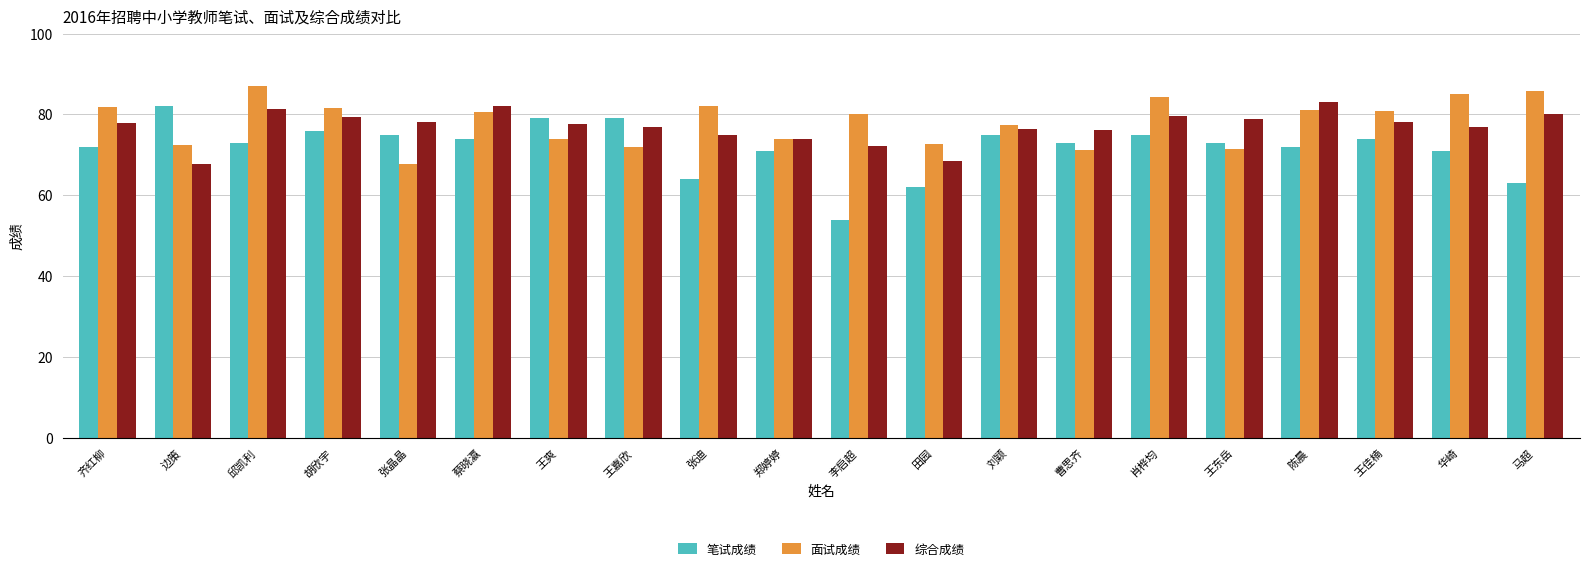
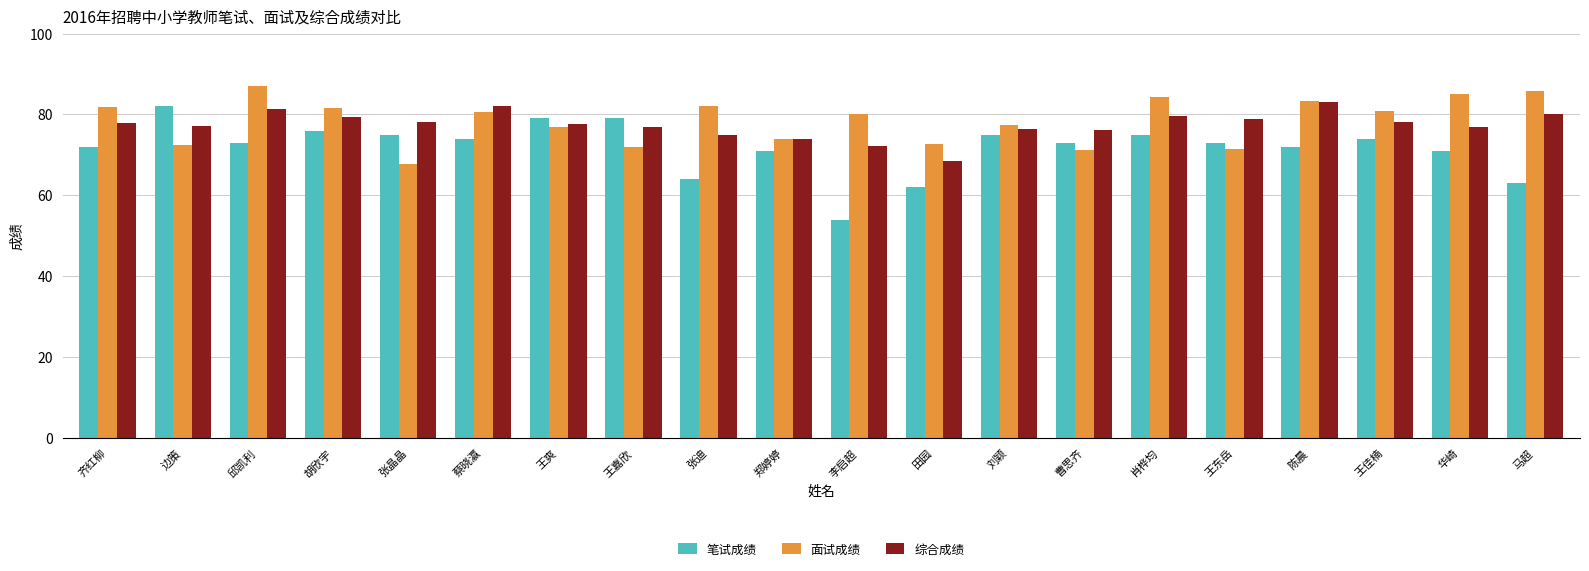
  {
    "笔试成绩": {
      "齐红柳": 72,
      "边策": 82,
      "邱凯利": 73,
      "胡欣宇": 76,
      "张晶晶": 75,
      "蔡晓瀛": 74,
      "王爽": 79,
      "王嘉欣": 79,
      "张迪": 64,
      "郑婷婷": 71,
      "李启超": 54,
      "田园": 62,
      "刘颖": 75,
      "曹思齐": 73,
      "肖桦均": 75,
      "王东岳": 73,
      "陈晨": 72,
      "王佳楠": 74,
      "华崎": 71,
      "马超": 63
    },
    "面试成绩": {
      "齐红柳": 82,
      "边策": 72,
      "邱凯利": 87,
      "胡欣宇": 82,
      "张晶晶": 68,
      "蔡晓瀛": 81,
-     "王爽": 74,
+     "王爽": 77,
      "王嘉欣": 72,
      "张迪": 82,
      "郑婷婷": 74,
      "李启超": 80,
      "田园": 73,
      "刘颖": 77,
      "曹思齐": 71,
      "肖桦均": 84,
      "王东岳": 72,
-     "陈晨": 81,
+     "陈晨": 83,
      "王佳楠": 81,
      "华崎": 85,
      "马超": 86
    },
    "综合成绩": {
      "齐红柳": 78,
-     "边策": 68,
+     "边策": 77,
      "邱凯利": 81,
      "胡欣宇": 79,
      "张晶晶": 78,
      "蔡晓瀛": 82,
      "王爽": 78,
      "王嘉欣": 77,
      "张迪": 75,
      "郑婷婷": 74,
      "李启超": 72,
      "田园": 68,
      "刘颖": 76,
      "曹思齐": 76,
      "肖桦均": 80,
      "王东岳": 79,
      "陈晨": 83,
      "王佳楠": 78,
      "华崎": 77,
      "马超": 80
    }
  }
